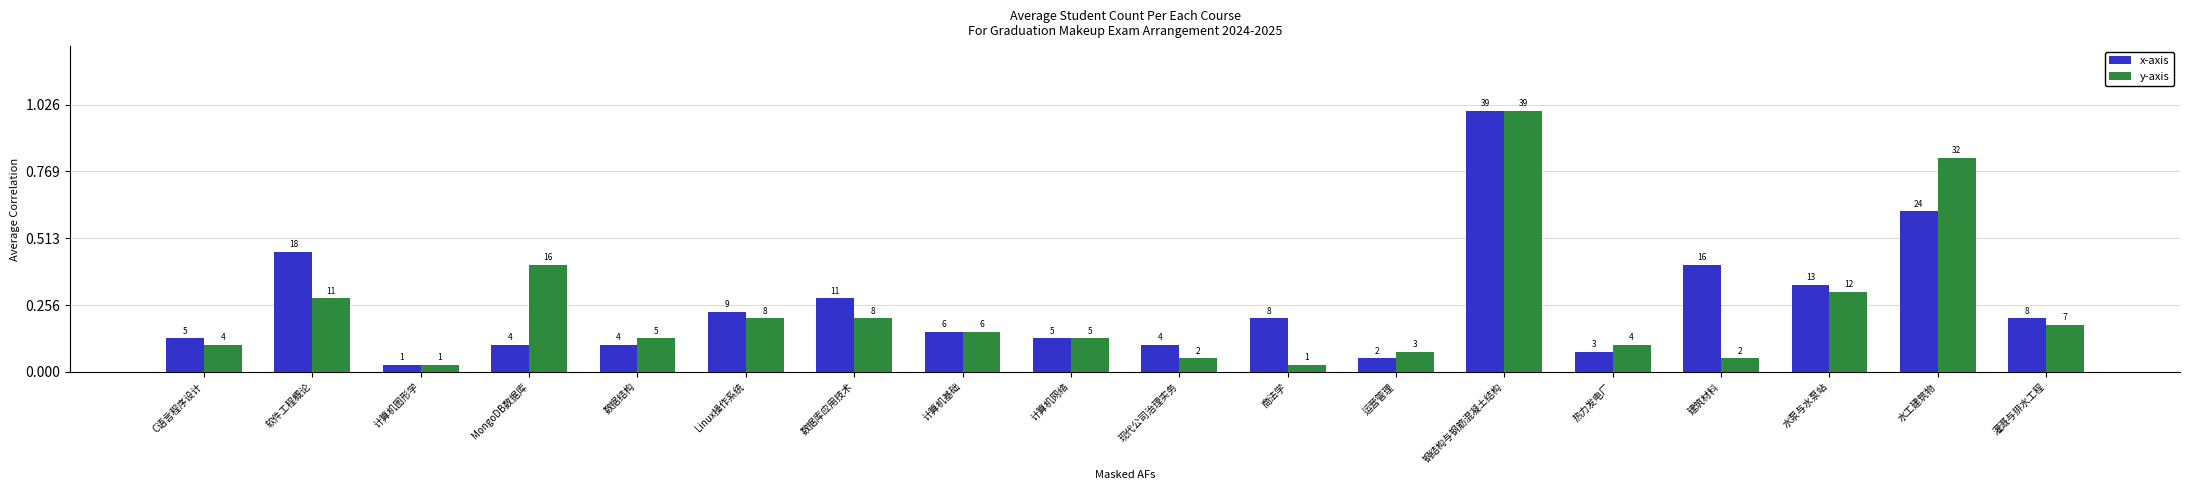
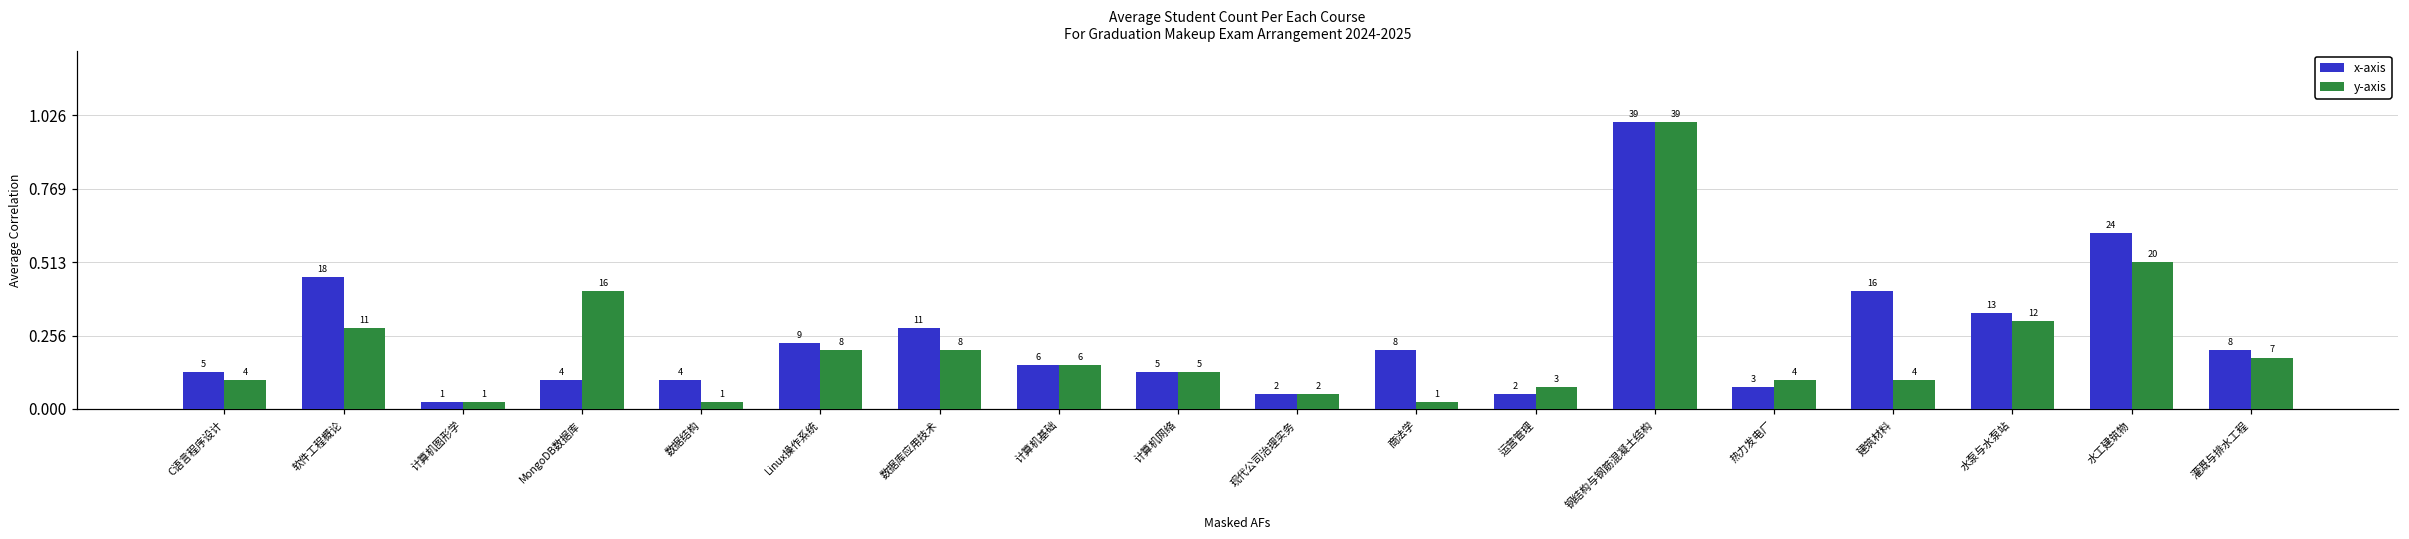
  {
    "x-axis": {
      "C语言程序设计": 5,
      "软件工程概论": 18,
      "计算机图形学": 1,
      "MongoDB数据库": 4,
      "数据结构": 4,
      "Linux操作系统": 9,
      "数据库应用技术": 11,
      "计算机基础": 6,
      "计算机网络": 5,
-     "现代公司治理实务": 4,
+     "现代公司治理实务": 2,
      "商法学": 8,
      "运营管理": 2,
      "钢结构与钢筋混凝土结构": 39,
      "热力发电厂": 3,
      "建筑材料": 16,
      "水泵与水泵站": 13,
      "水工建筑物": 24,
      "灌溉与排水工程": 8
    },
    "y-axis": {
      "C语言程序设计": 4,
      "软件工程概论": 11,
      "计算机图形学": 1,
      "MongoDB数据库": 16,
-     "数据结构": 5,
+     "数据结构": 1,
      "Linux操作系统": 8,
      "数据库应用技术": 8,
      "计算机基础": 6,
      "计算机网络": 5,
      "现代公司治理实务": 2,
      "商法学": 1,
      "运营管理": 3,
      "钢结构与钢筋混凝土结构": 39,
      "热力发电厂": 4,
-     "建筑材料": 2,
+     "建筑材料": 4,
      "水泵与水泵站": 12,
-     "水工建筑物": 32,
+     "水工建筑物": 20,
      "灌溉与排水工程": 7
    }
  }
